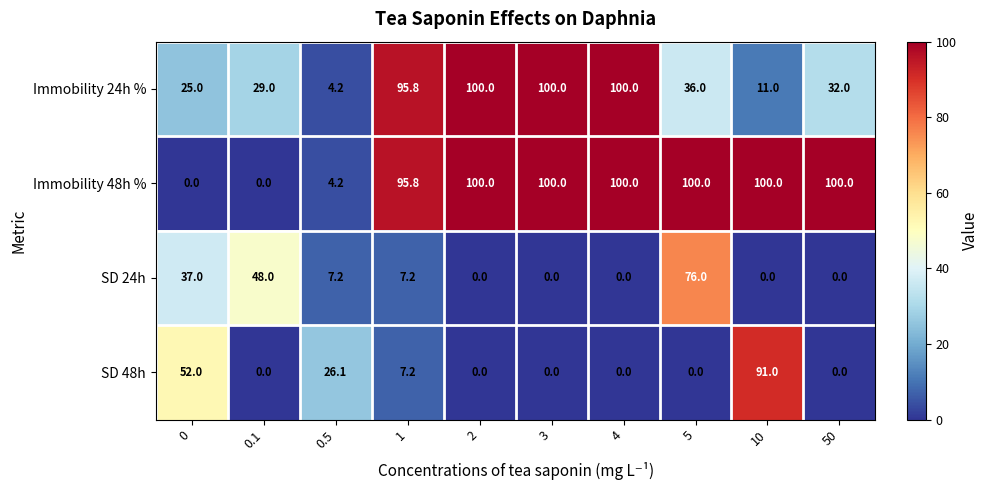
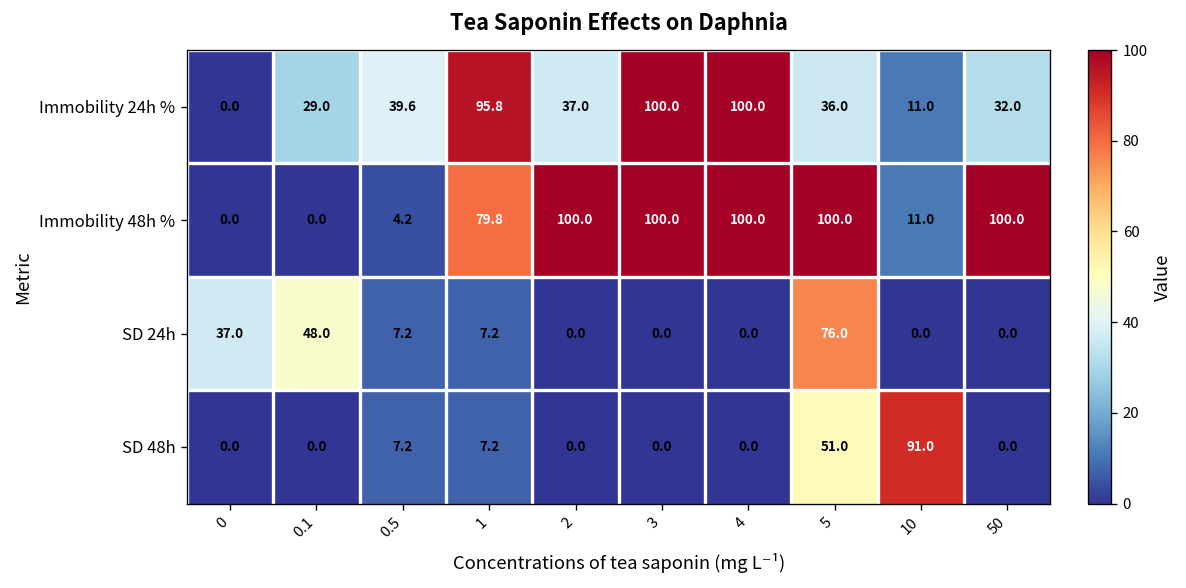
  {
    "Immobility 24h %": {
-     "0": 25.0,
+     "0": 0.0,
      "0.1": 29.0,
-     "0.5": 4.2,
+     "0.5": 39.6,
      "1": 95.8,
-     "2": 100.0,
+     "2": 37.0,
      "3": 100.0,
      "4": 100.0,
      "5": 36.0,
      "10": 11.0,
      "50": 32.0
    },
    "Immobility 48h %": {
      "0": 0.0,
      "0.1": 0.0,
      "0.5": 4.2,
-     "1": 95.8,
+     "1": 79.8,
      "2": 100.0,
      "3": 100.0,
      "4": 100.0,
      "5": 100.0,
-     "10": 100.0,
+     "10": 11.0,
      "50": 100.0
    },
    "SD 24h": {
      "0": 37.0,
      "0.1": 48.0,
      "0.5": 7.2,
      "1": 7.2,
      "2": 0.0,
      "3": 0.0,
      "4": 0.0,
      "5": 76.0,
      "10": 0.0,
      "50": 0.0
    },
    "SD 48h": {
-     "0": 52.0,
+     "0": 0.0,
      "0.1": 0.0,
-     "0.5": 26.1,
+     "0.5": 7.2,
      "1": 7.2,
      "2": 0.0,
      "3": 0.0,
      "4": 0.0,
-     "5": 0.0,
+     "5": 51.0,
      "10": 91.0,
      "50": 0.0
    }
  }
